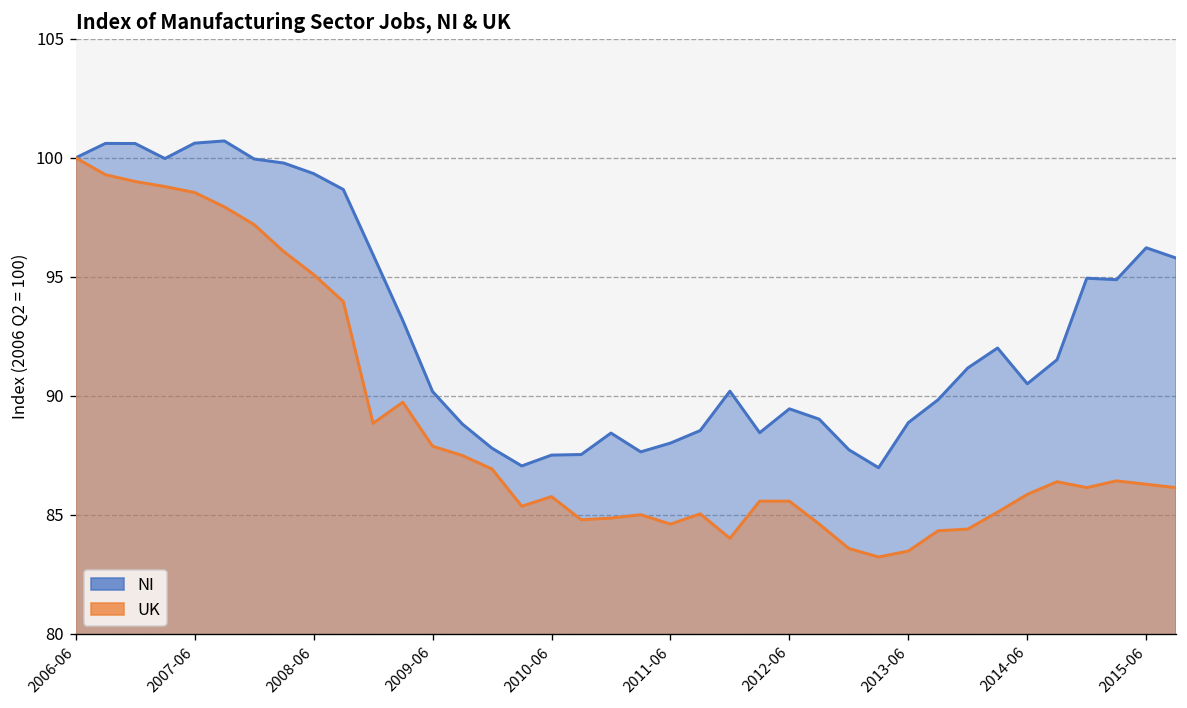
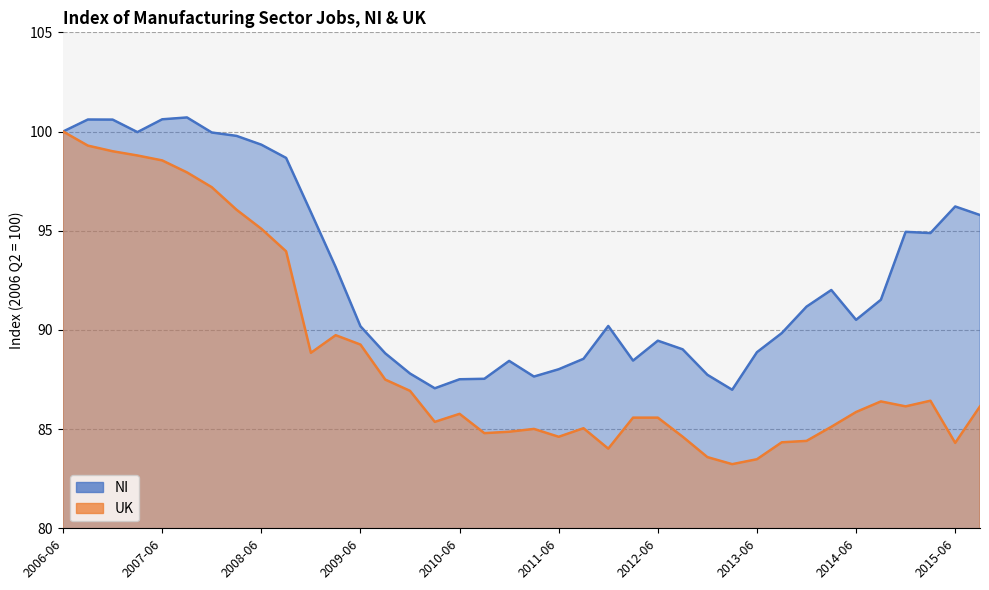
  {
    "NI": {
      "2007-06": 100.6,
      "2008-06": 99.3,
      "2009-06": 90.2,
      "2010-06": 87.5,
      "2011-06": 88.0,
      "2012-06": 89.5,
      "2013-06": 88.9,
      "2014-06": 90.5,
      "2015-06": 96.2
    },
    "UK": {
      "2007-06": 98.5,
      "2008-06": 95.1,
-     "2009-06": 87.9,
+     "2009-06": 89.3,
      "2010-06": 85.8,
      "2011-06": 84.6,
      "2012-06": 85.6,
      "2013-06": 83.5,
      "2014-06": 85.9,
-     "2015-06": 86.3
+     "2015-06": 84.3
    }
  }
